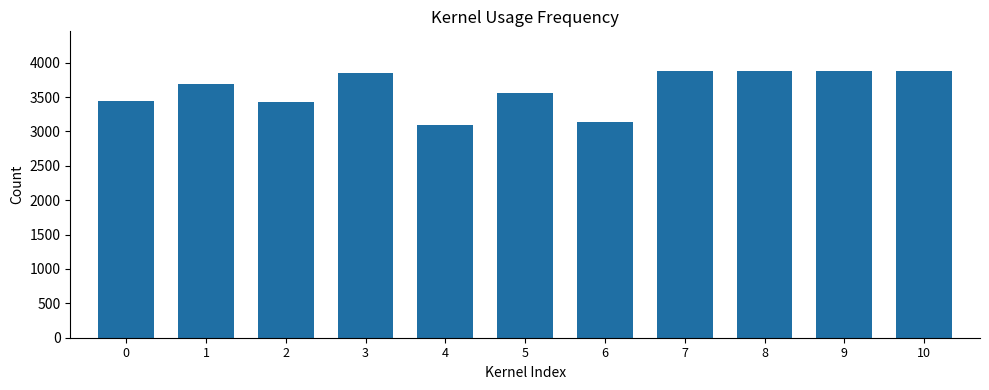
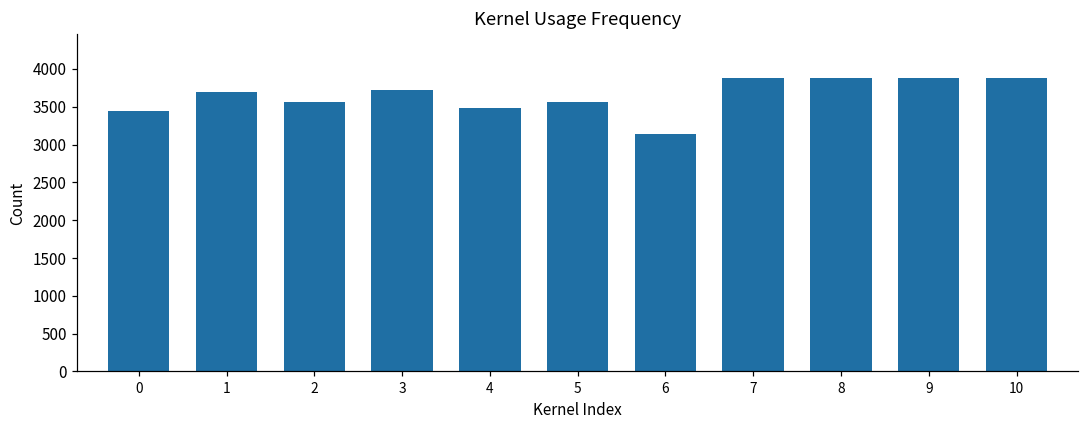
  {
    "0": 3400,
    "1": 3700,
-   "2": 3400,
-   "3": 3800,
-   "4": 3100,
+   "2": 3600,
+   "3": 3700,
+   "4": 3500,
    "5": 3600,
    "6": 3100,
    "7": 3900,
    "8": 3900,
    "9": 3900,
    "10": 3900
  }
